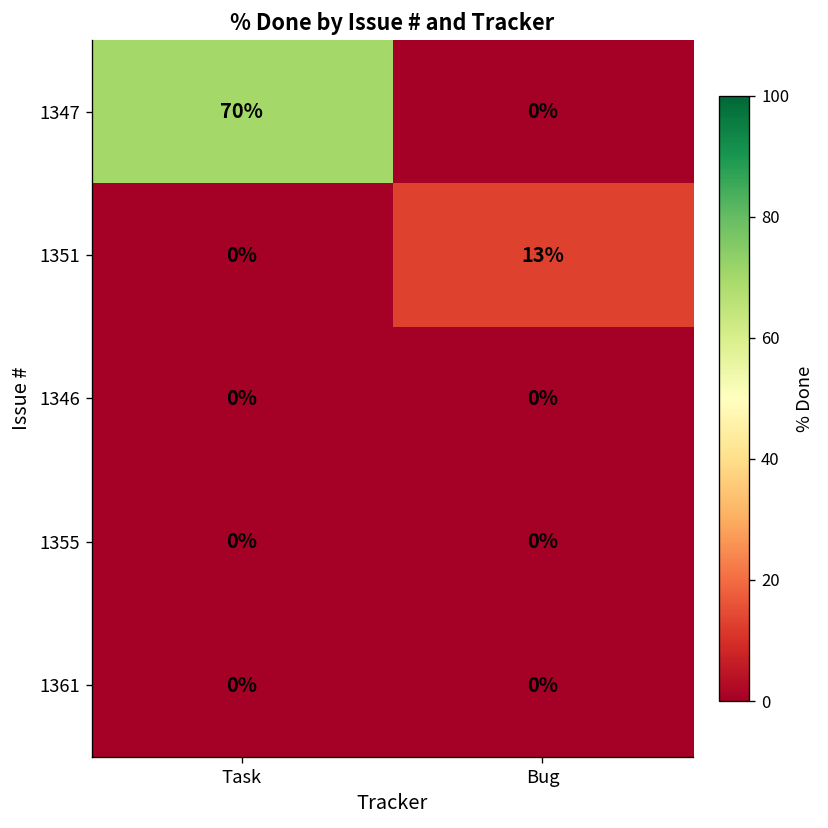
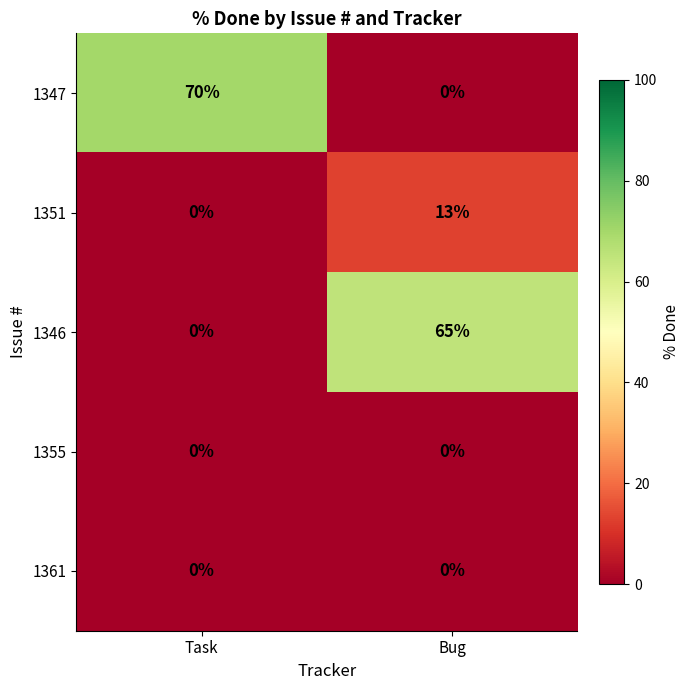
  {
    "1347": {
      "Task": "70%",
      "Bug": "0%"
    },
    "1351": {
      "Task": "0%",
      "Bug": "13%"
    },
    "1346": {
      "Task": "0%",
-     "Bug": "0%"
+     "Bug": "65%"
    },
    "1355": {
      "Task": "0%",
      "Bug": "0%"
    },
    "1361": {
      "Task": "0%",
      "Bug": "0%"
    }
  }
